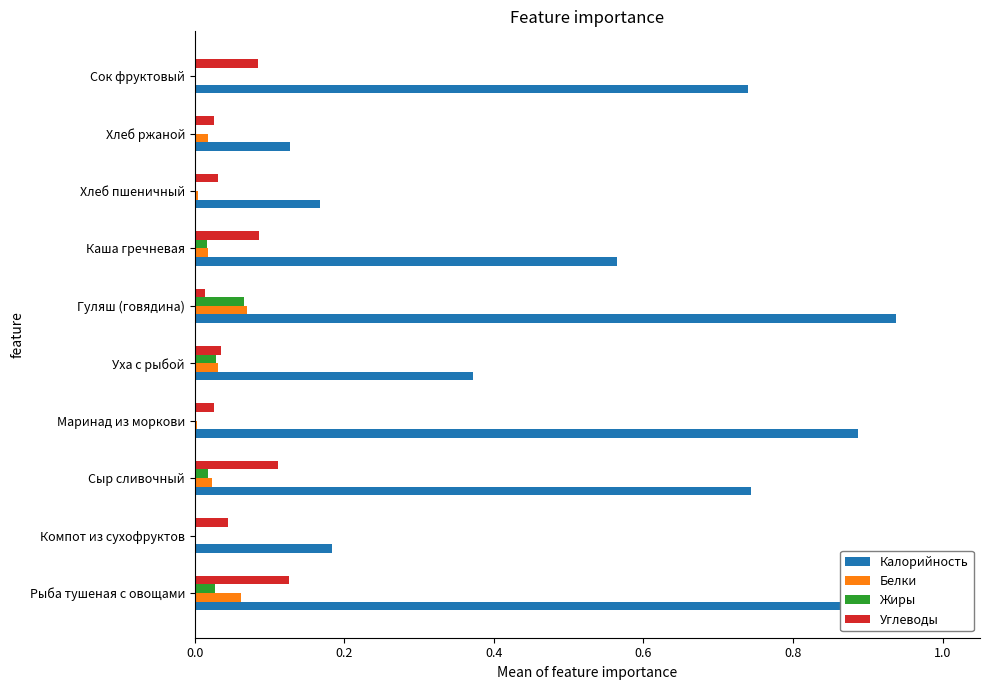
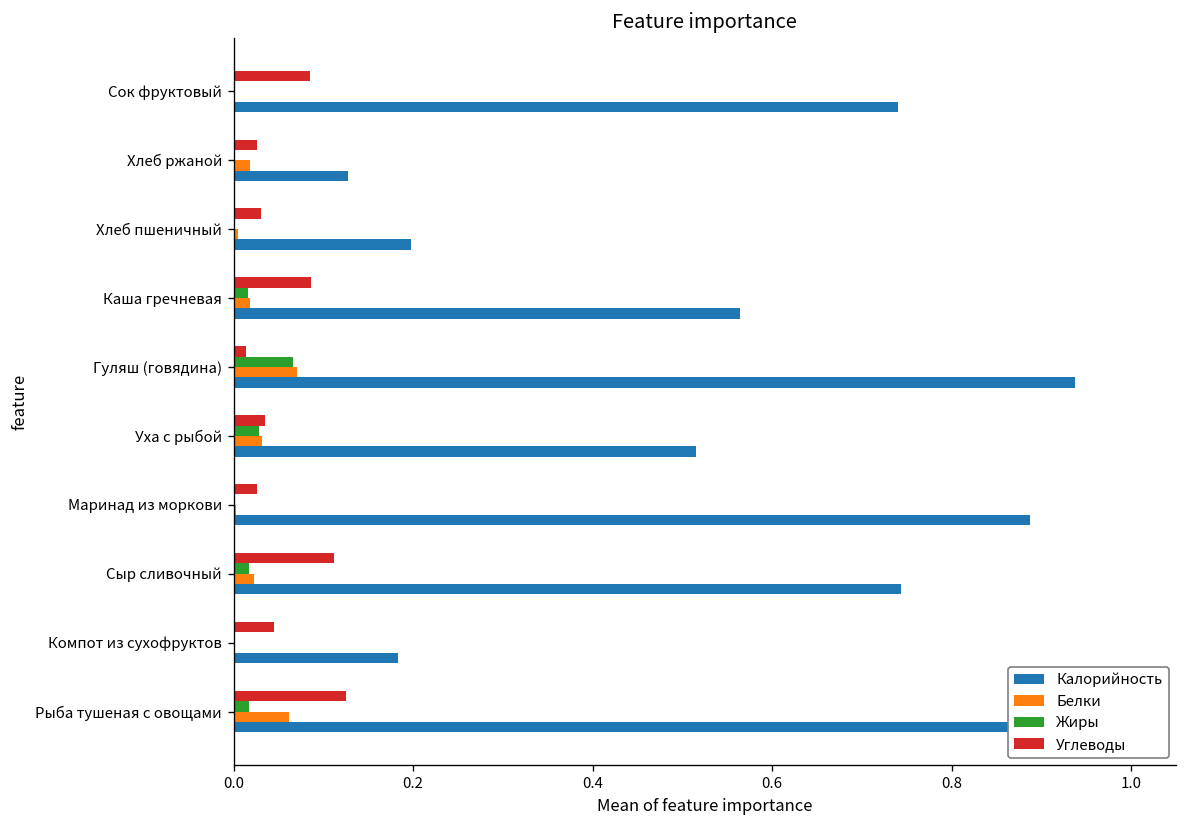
  {
    "Калорийность": {
      "Сок фруктовый": 0.74,
      "Хлеб ржаной": 0.13,
-     "Хлеб пшеничный": 0.17,
+     "Хлеб пшеничный": 0.20,
      "Каша гречневая": 0.56,
      "Гуляш (говядина)": 0.94,
-     "Уха с рыбой": 0.37,
+     "Уха с рыбой": 0.51,
      "Маринад из моркови": 0.89,
      "Сыр сливочный": 0.74,
      "Компот из сухофруктов": 0.18
    },
    "Белки": {
      "Сок фруктовый": 0.00,
      "Хлеб ржаной": 0.02,
      "Хлеб пшеничный": 0.00,
      "Каша гречневая": 0.02,
      "Гуляш (говядина)": 0.07,
      "Уха с рыбой": 0.03,
      "Сыр сливочный": 0.02,
      "Рыба тушеная с овощами": 0.06
    },
    "Жиры": {
      "Сок фруктовый": 0.00,
      "Каша гречневая": 0.02,
      "Гуляш (говядина)": 0.07,
      "Уха с рыбой": 0.03,
      "Сыр сливочный": 0.02,
-     "Рыба тушеная с овощами": 0.03
+     "Рыба тушеная с овощами": 0.02
    },
    "Углеводы": {
      "Сок фруктовый": 0.08,
      "Хлеб ржаной": 0.03,
      "Хлеб пшеничный": 0.03,
      "Каша гречневая": 0.09,
      "Гуляш (говядина)": 0.01,
      "Уха с рыбой": 0.04,
      "Маринад из моркови": 0.03,
      "Сыр сливочный": 0.11,
      "Компот из сухофруктов": 0.04,
      "Рыба тушеная с овощами": 0.13
    }
  }
